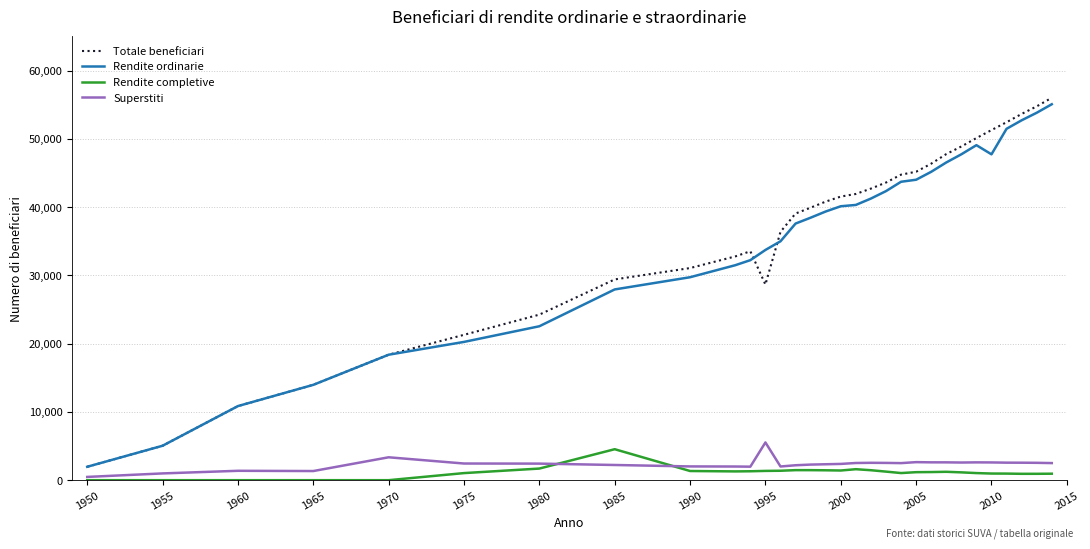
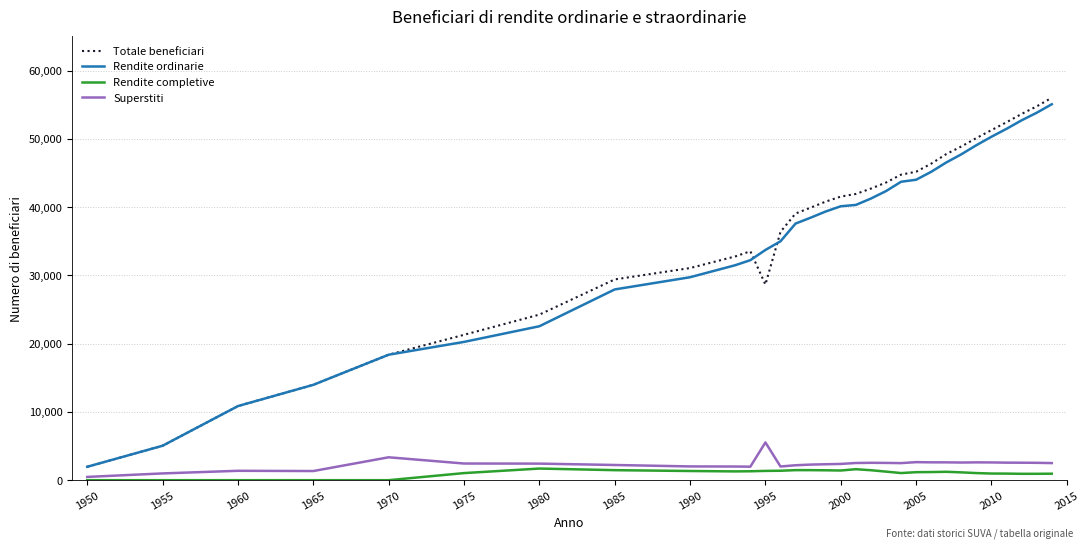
  {
    "Totale beneficiari": {
      "1975": "21,000",
      "1980": "24,000",
      "1985": "29,000",
      "1990": "31,000",
      "1995": "29,000",
      "2000": "42,000",
      "2005": "45,000",
      "2010": "51,000"
    },
    "Rendite ordinarie": {
      "1975": "20,000",
      "1980": "23,000",
      "1985": "28,000",
      "1990": "30,000",
      "1995": "34,000",
      "2000": "40,000",
      "2005": "44,000",
-     "2010": "48,000"
+     "2010": "50,000"
    },
    "Rendite completive": {
      "1950": "0",
      "1955": "0",
      "1960": "0",
      "1965": "0",
      "1970": "0",
      "1975": "1,000",
      "1980": "2,000",
-     "1985": "5,000",
+     "1985": "1,000",
      "1990": "1,000",
      "1995": "1,000",
      "2000": "1,000",
      "2005": "1,000",
      "2010": "1,000"
    },
    "Superstiti": {
      "1950": "0",
      "1955": "1,000",
      "1960": "1,000",
      "1965": "1,000",
      "1970": "3,000",
      "1975": "2,000",
      "1980": "2,000",
      "1985": "2,000",
      "1990": "2,000",
      "1995": "6,000",
      "2000": "2,000",
      "2005": "3,000",
      "2010": "3,000"
    }
  }
